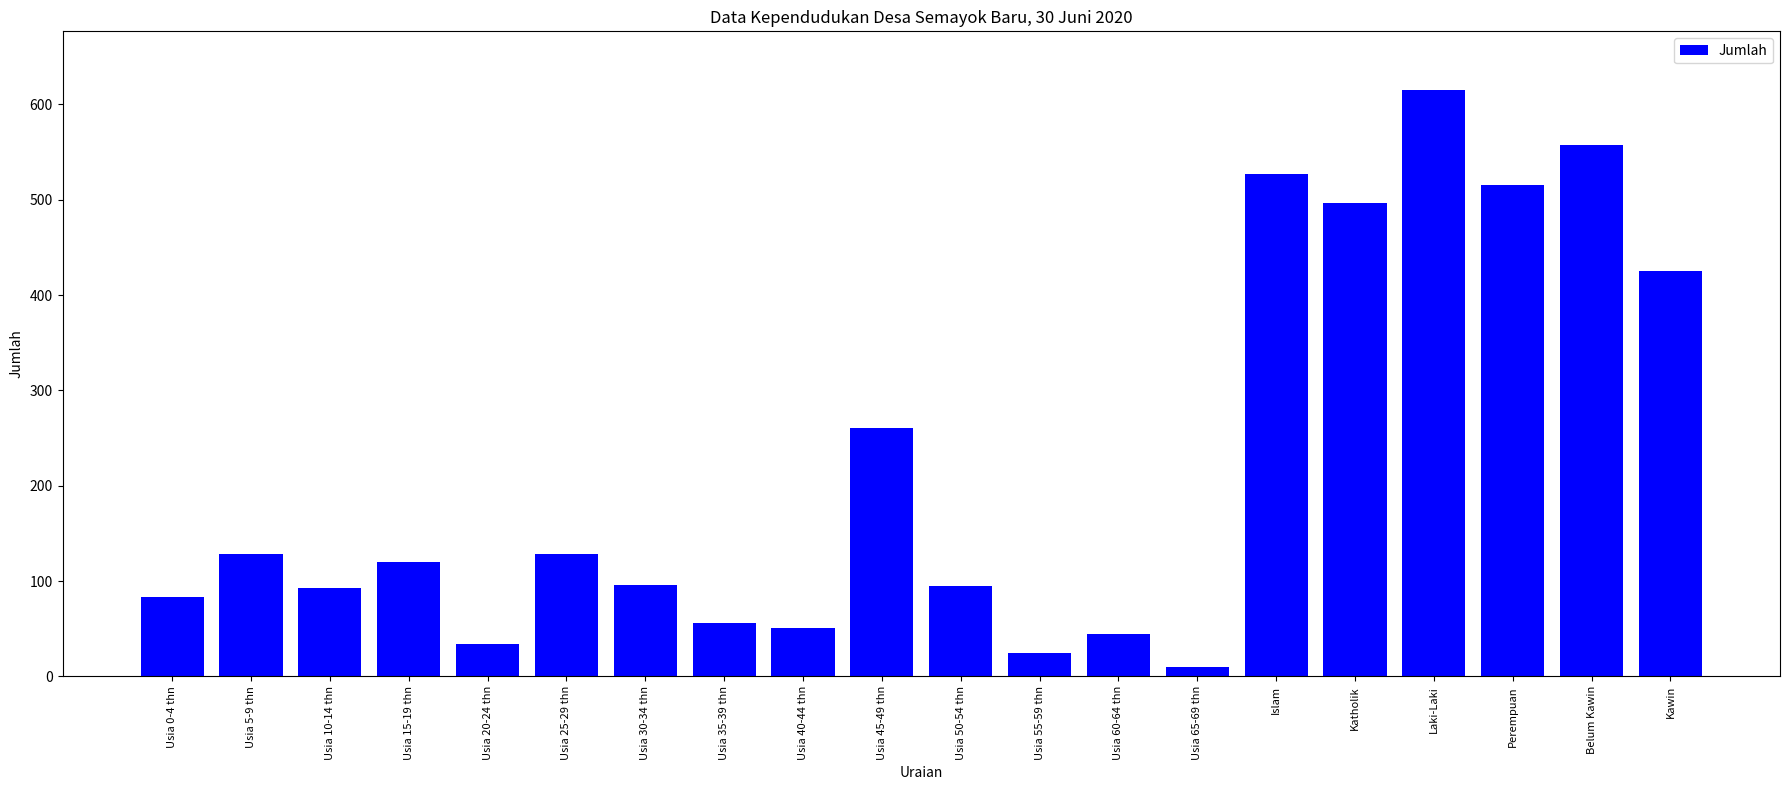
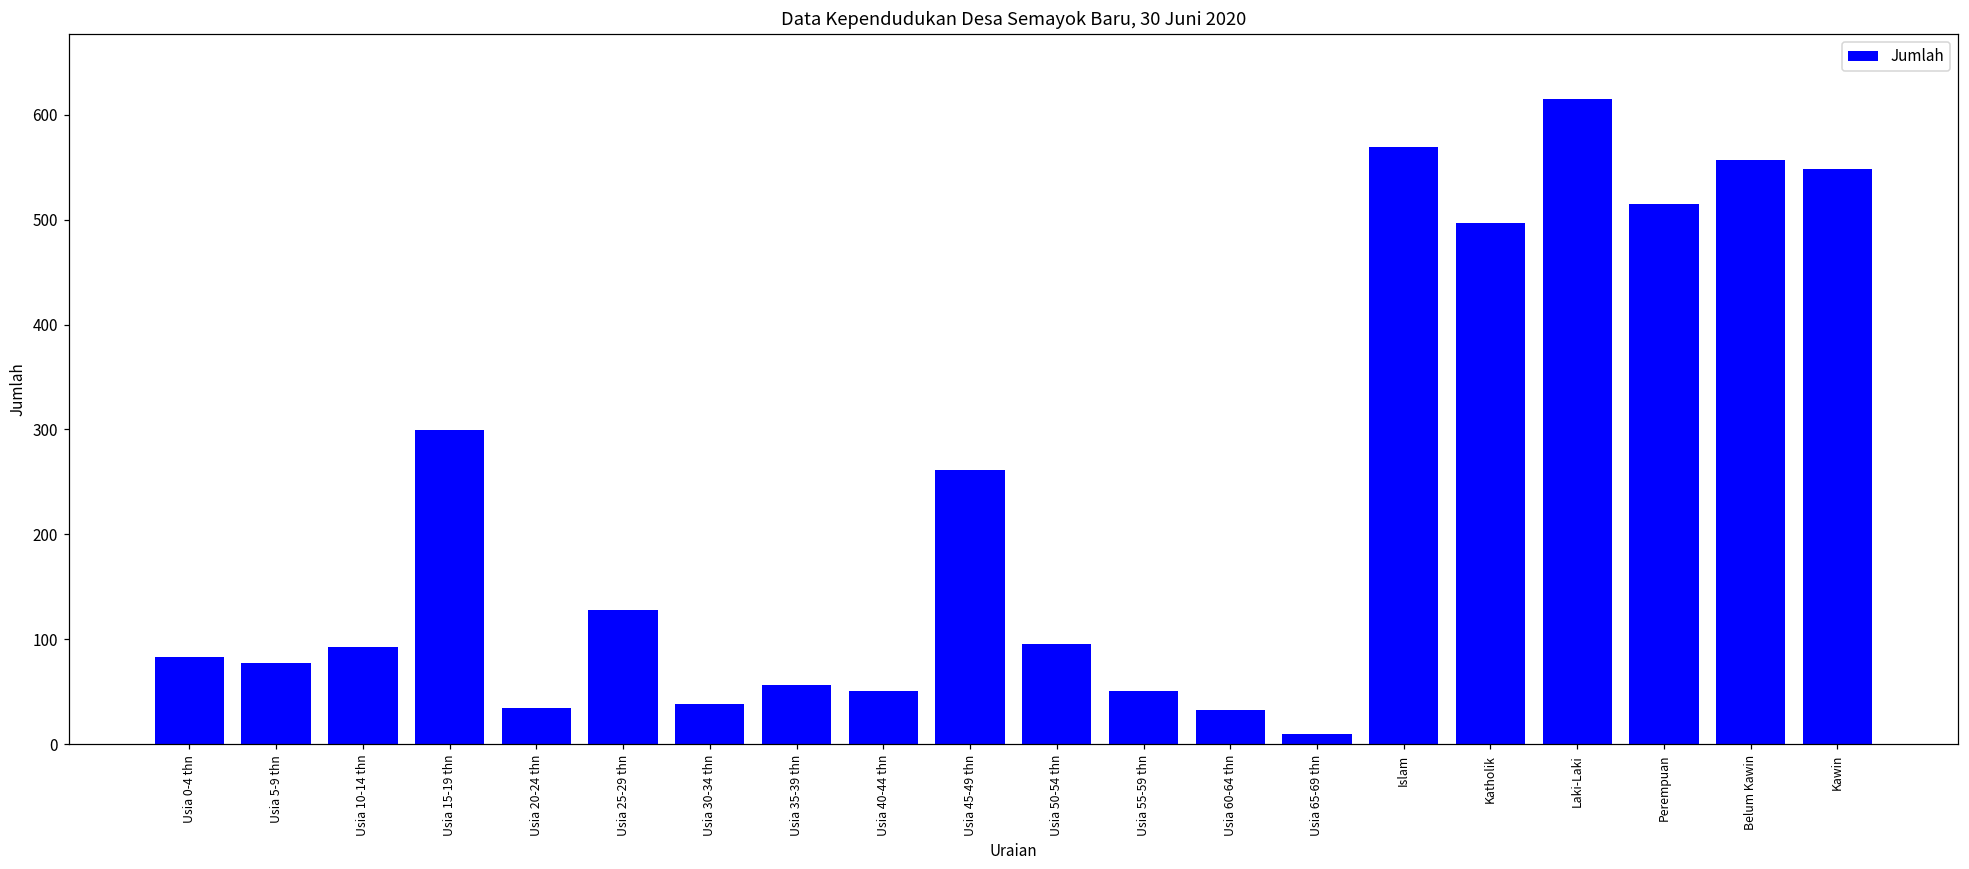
  {
    "Usia 0-4 thn": 80,
-   "Usia 5-9 thn": 130,
+   "Usia 5-9 thn": 80,
    "Usia 10-14 thn": 90,
-   "Usia 15-19 thn": 120,
+   "Usia 15-19 thn": 300,
    "Usia 20-24 thn": 30,
    "Usia 25-29 thn": 130,
-   "Usia 30-34 thn": 100,
+   "Usia 30-34 thn": 40,
    "Usia 35-39 thn": 60,
    "Usia 40-44 thn": 50,
    "Usia 45-49 thn": 260,
    "Usia 50-54 thn": 100,
-   "Usia 55-59 thn": 30,
-   "Usia 60-64 thn": 50,
+   "Usia 55-59 thn": 50,
+   "Usia 60-64 thn": 30,
    "Usia 65-69 thn": 10,
-   "Islam": 530,
+   "Islam": 570,
    "Katholik": 500,
    "Laki-Laki": 620,
    "Perempuan": 520,
    "Belum Kawin": 560,
-   "Kawin": 430
+   "Kawin": 550
  }
